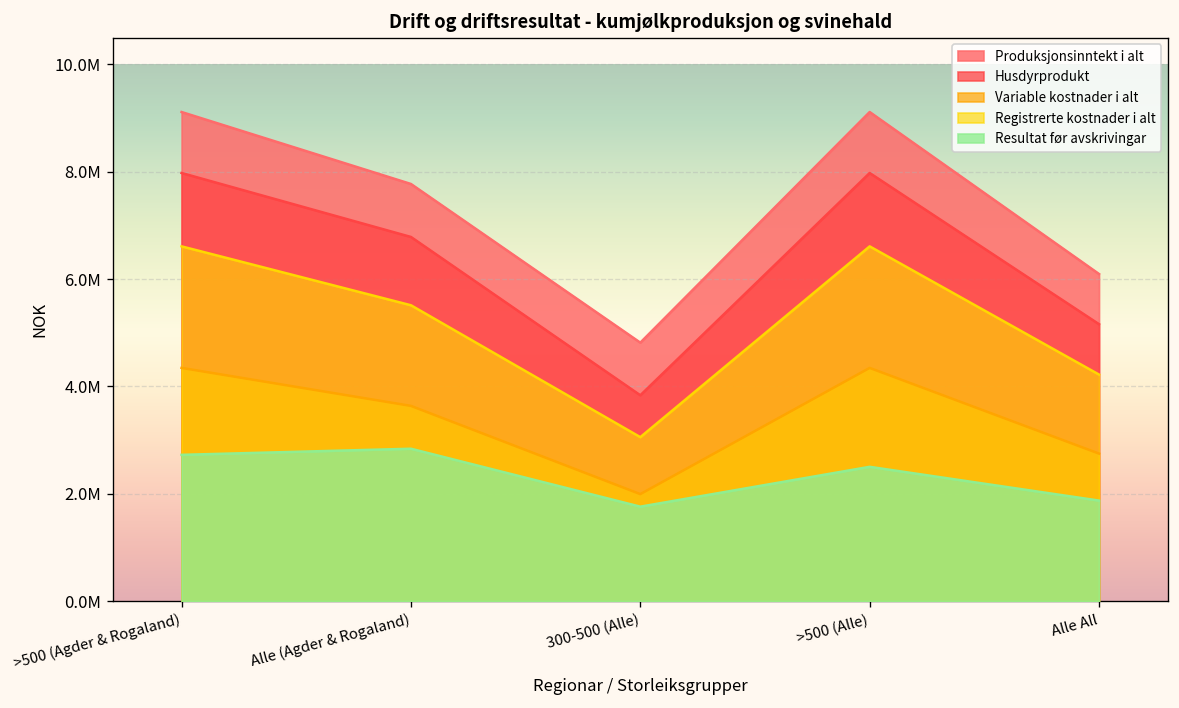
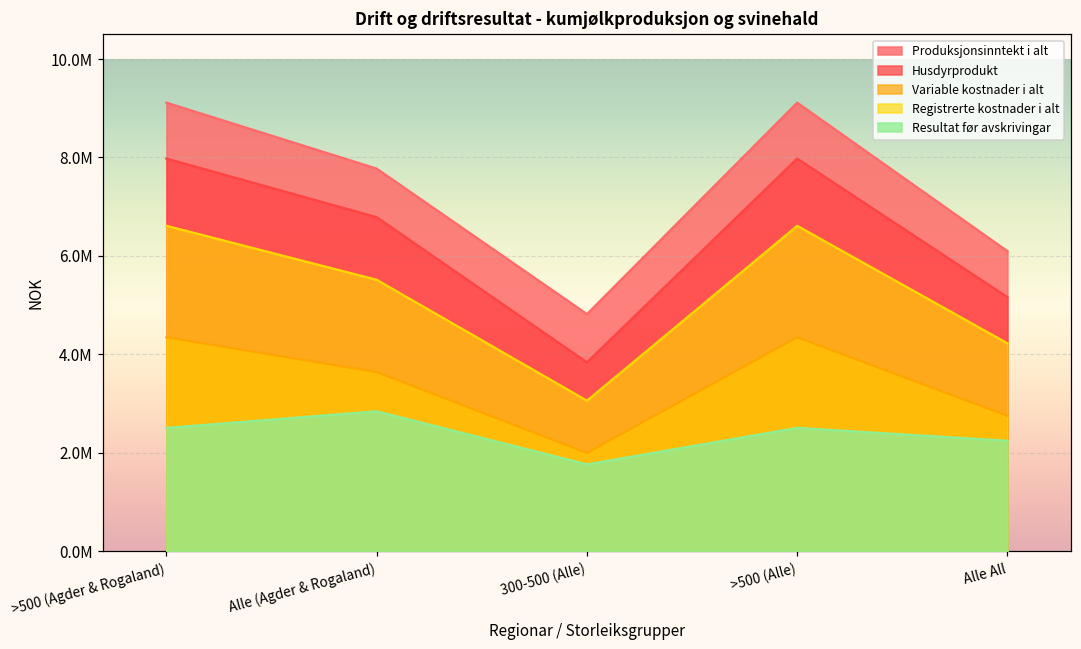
  {
    "Resultat før avskrivingar": {
-     ">500 (Agder & Rogaland)": 2700000,
+     ">500 (Agder & Rogaland)": 2500000,
      "Alle (Agder & Rogaland)": 2800000,
      "300-500 (Alle)": 1800000,
      ">500 (Alle)": 2500000,
-     "Alle All": 1900000
+     "Alle All": 2200000
    }
  }
